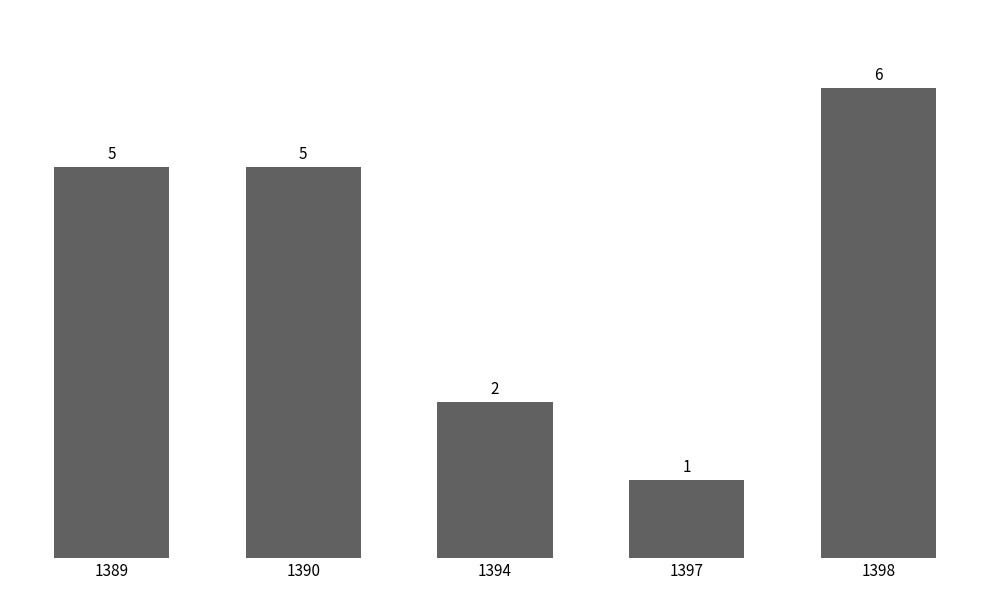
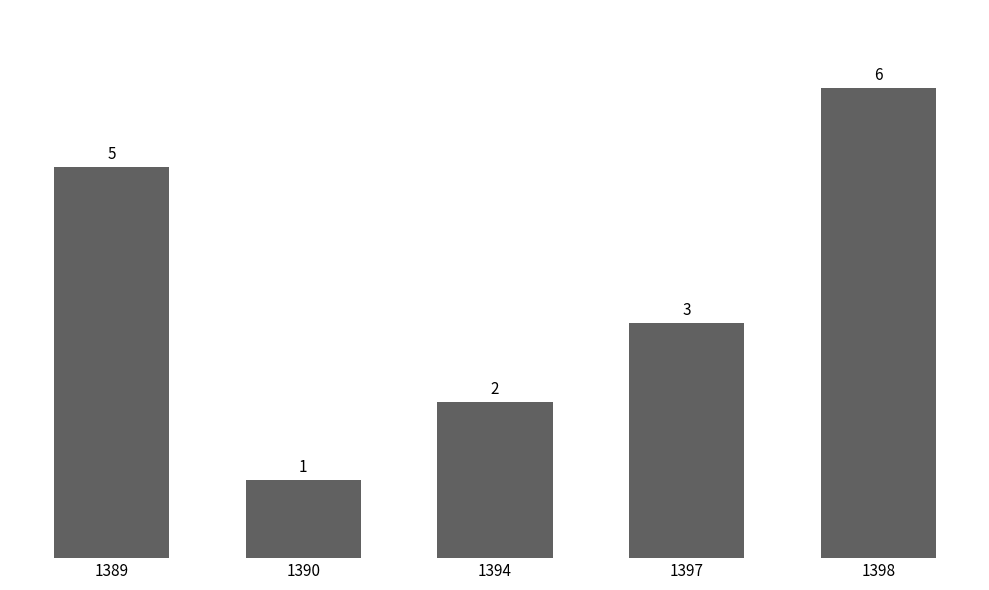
  {
    "1389": 5,
-   "1390": 5,
+   "1390": 1,
    "1394": 2,
-   "1397": 1,
+   "1397": 3,
    "1398": 6
  }
